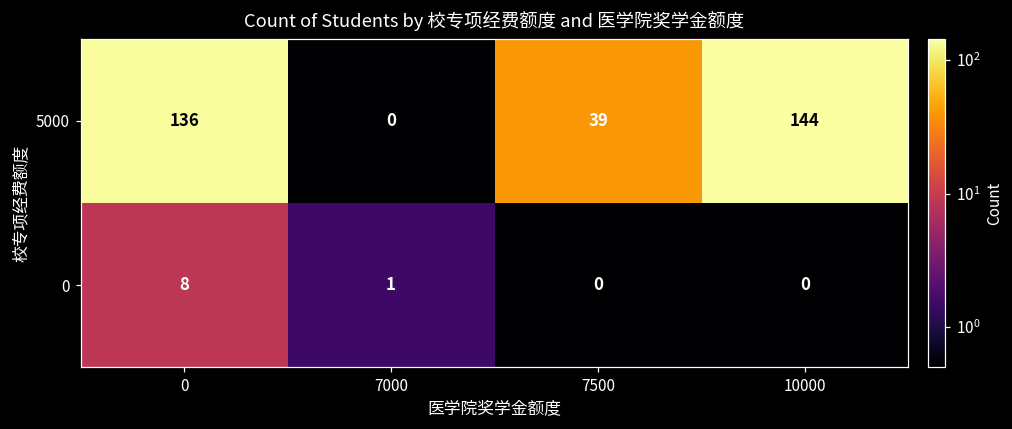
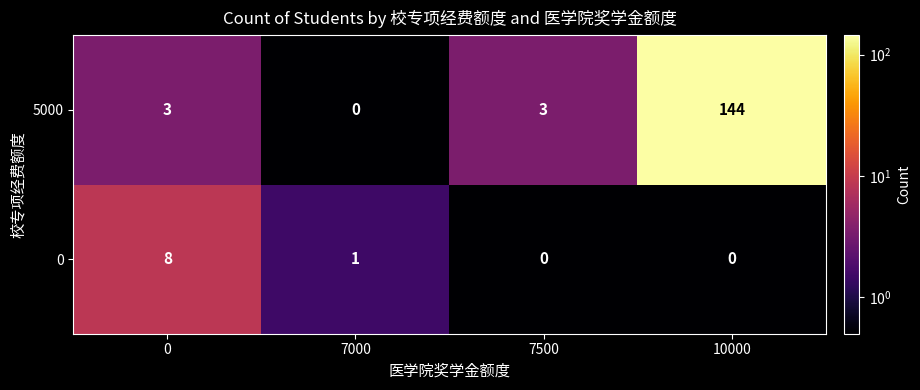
  {
    "5000": {
-     "0": 136,
+     "0": 3,
      "7000": 0,
-     "7500": 39,
+     "7500": 3,
      "10000": 144
    },
    "0": {
      "0": 8,
      "7000": 1,
      "7500": 0,
      "10000": 0
    }
  }
